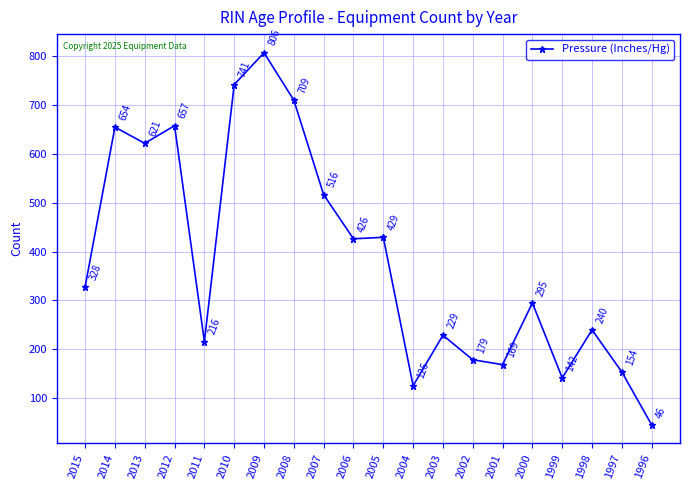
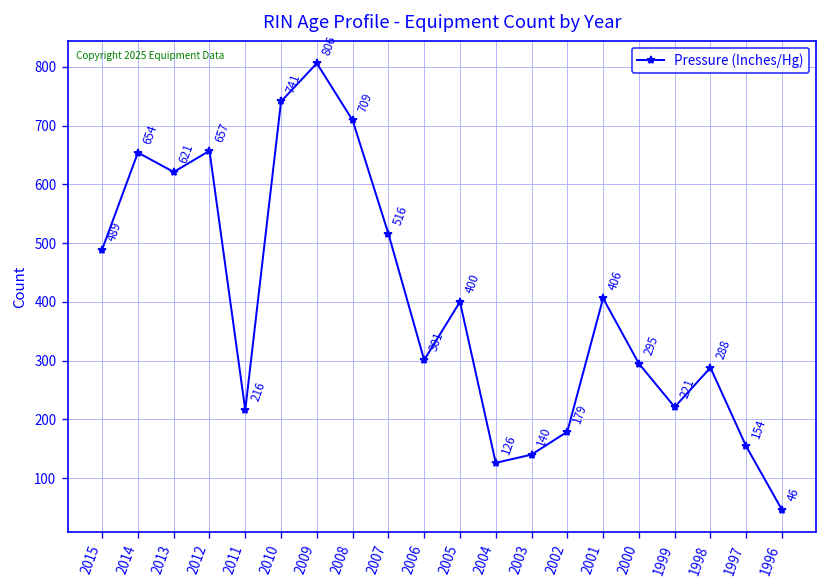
  {
-   "2015": 328,
+   "2015": 489,
    "2014": 654,
    "2013": 621,
    "2012": 657,
    "2011": 216,
    "2010": 741,
    "2009": 806,
    "2008": 709,
    "2007": 516,
-   "2006": 426,
-   "2005": 429,
+   "2006": 301,
+   "2005": 400,
    "2004": 126,
-   "2003": 229,
+   "2003": 140,
    "2002": 179,
-   "2001": 169,
+   "2001": 406,
    "2000": 295,
-   "1999": 142,
-   "1998": 240,
+   "1999": 221,
+   "1998": 288,
    "1997": 154,
    "1996": 46
  }
